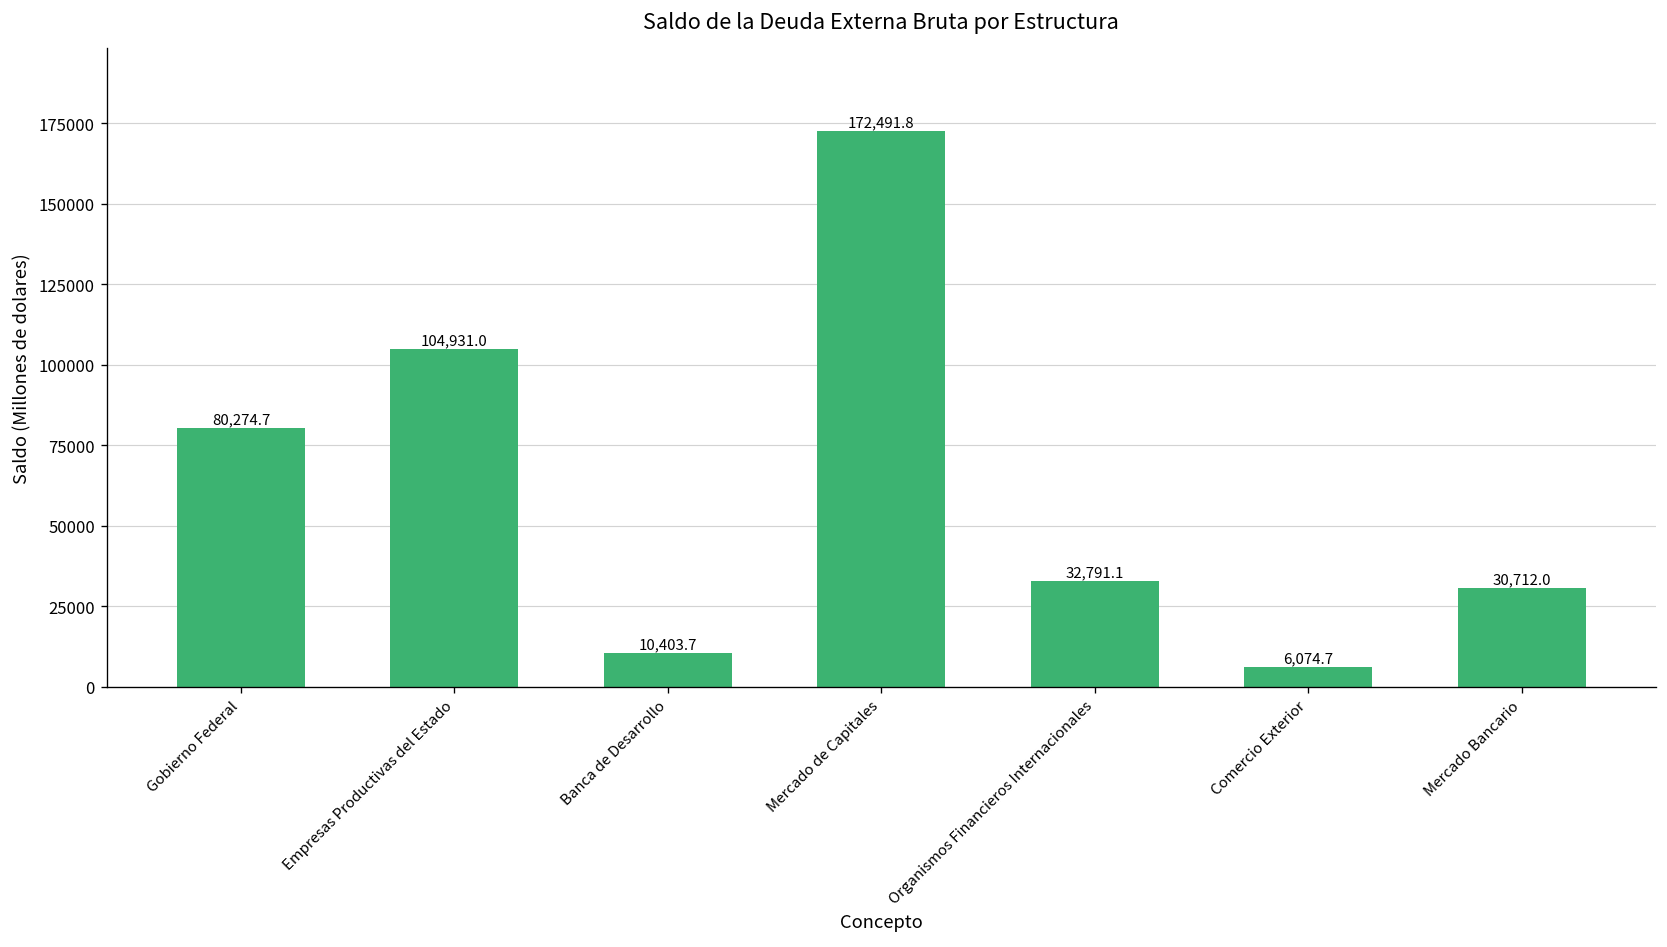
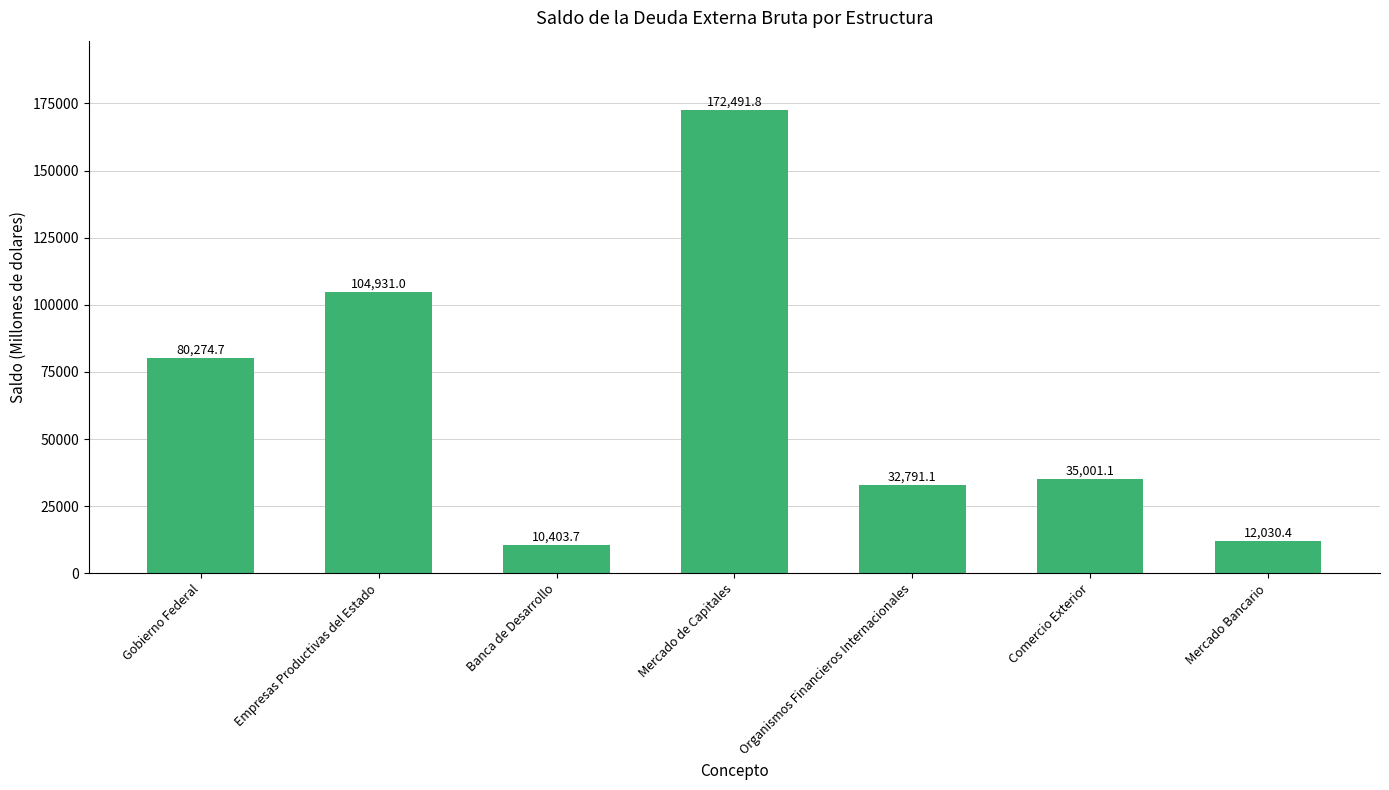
  {
    "Gobierno Federal": "80,274.7",
    "Empresas Productivas del Estado": "104,931.0",
    "Banca de Desarrollo": "10,403.7",
    "Mercado de Capitales": "172,491.8",
    "Organismos Financieros Internacionales": "32,791.1",
-   "Comercio Exterior": "6,074.7",
-   "Mercado Bancario": "30,712.0"
+   "Comercio Exterior": "35,001.1",
+   "Mercado Bancario": "12,030.4"
  }
